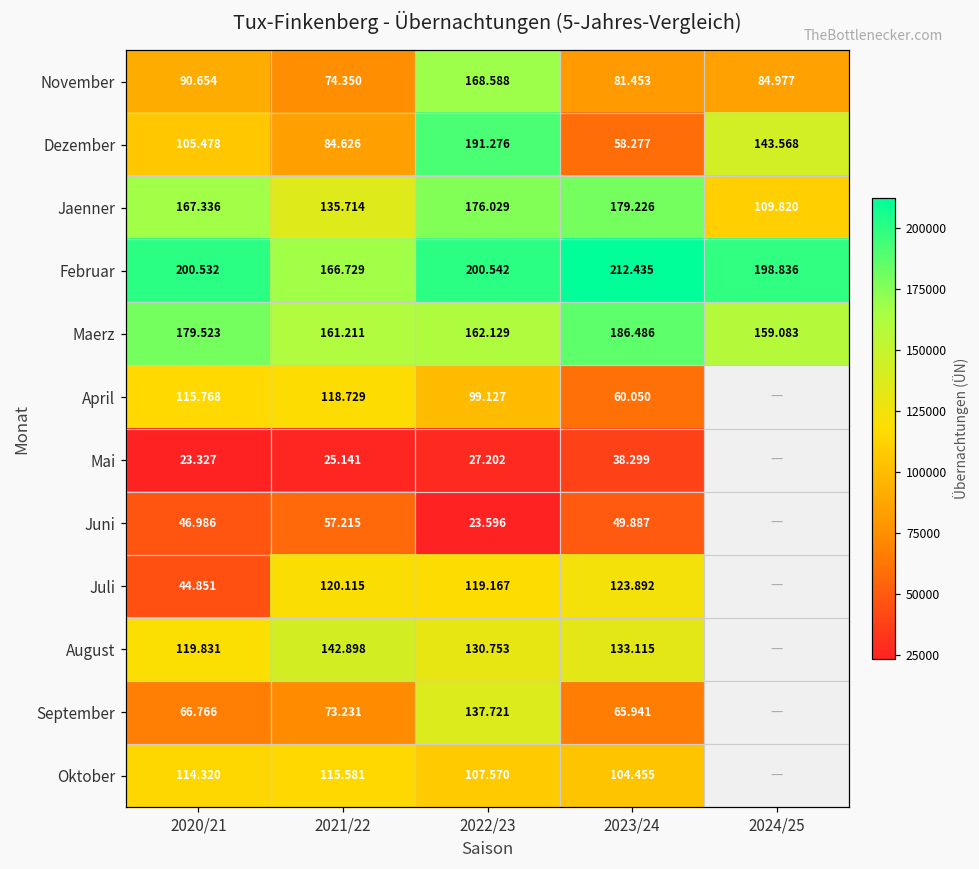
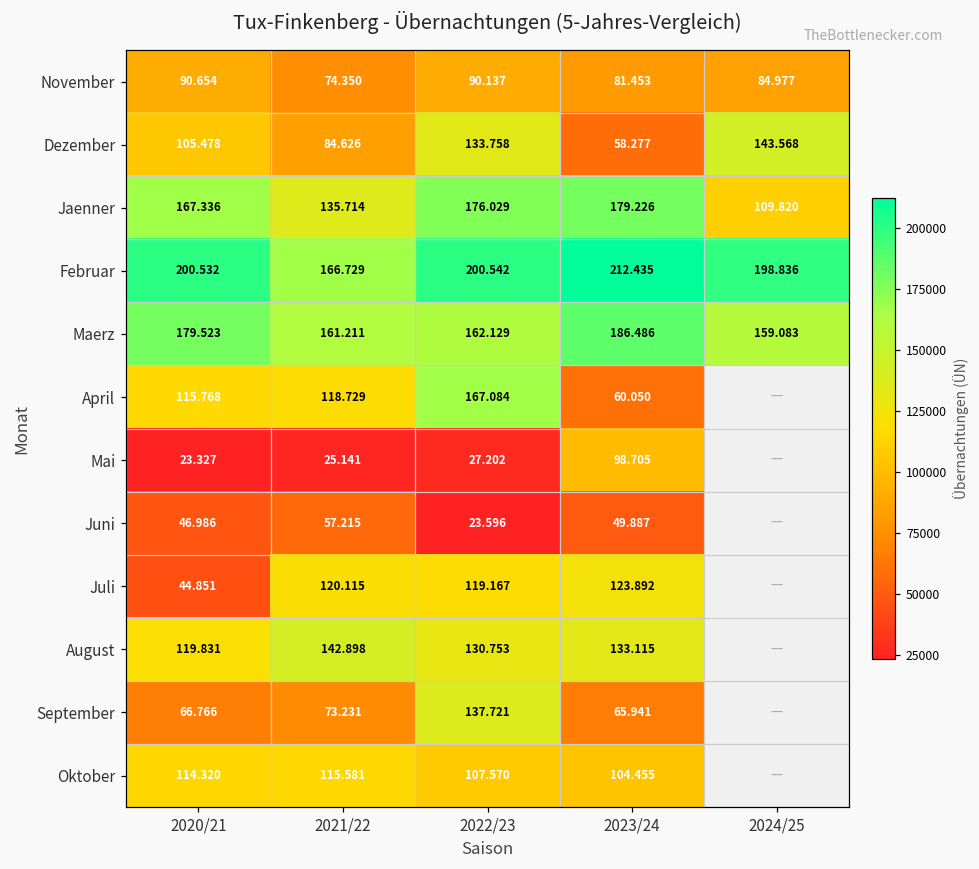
  {
    "November": {
      "2020/21": 90.654,
      "2021/22": 74.350,
-     "2022/23": 168.588,
+     "2022/23": 90.137,
      "2023/24": 81.453,
      "2024/25": 84.977
    },
    "Dezember": {
      "2020/21": 105.478,
      "2021/22": 84.626,
-     "2022/23": 191.276,
+     "2022/23": 133.758,
      "2023/24": 58.277,
      "2024/25": 143.568
    },
    "Jaenner": {
      "2020/21": 167.336,
      "2021/22": 135.714,
      "2022/23": 176.029,
      "2023/24": 179.226,
      "2024/25": 109.820
    },
    "Februar": {
      "2020/21": 200.532,
      "2021/22": 166.729,
      "2022/23": 200.542,
      "2023/24": 212.435,
      "2024/25": 198.836
    },
    "Maerz": {
      "2020/21": 179.523,
      "2021/22": 161.211,
      "2022/23": 162.129,
      "2023/24": 186.486,
      "2024/25": 159.083
    },
    "April": {
      "2020/21": 115.768,
      "2021/22": 118.729,
-     "2022/23": 99.127,
+     "2022/23": 167.084,
      "2023/24": 60.050
    },
    "Mai": {
      "2020/21": 23.327,
      "2021/22": 25.141,
      "2022/23": 27.202,
-     "2023/24": 38.299
+     "2023/24": 98.705
    },
    "Juni": {
      "2020/21": 46.986,
      "2021/22": 57.215,
      "2022/23": 23.596,
      "2023/24": 49.887
    },
    "Juli": {
      "2020/21": 44.851,
      "2021/22": 120.115,
      "2022/23": 119.167,
      "2023/24": 123.892
    },
    "August": {
      "2020/21": 119.831,
      "2021/22": 142.898,
      "2022/23": 130.753,
      "2023/24": 133.115
    },
    "September": {
      "2020/21": 66.766,
      "2021/22": 73.231,
      "2022/23": 137.721,
      "2023/24": 65.941
    },
    "Oktober": {
      "2020/21": 114.320,
      "2021/22": 115.581,
      "2022/23": 107.570,
      "2023/24": 104.455
    }
  }
